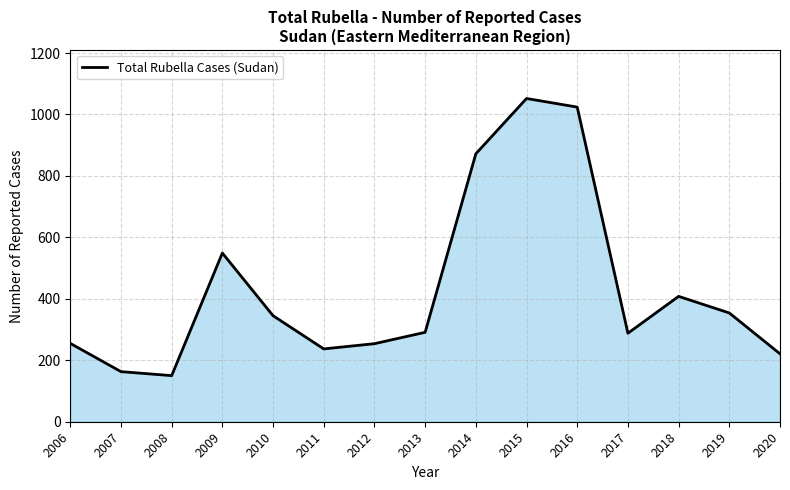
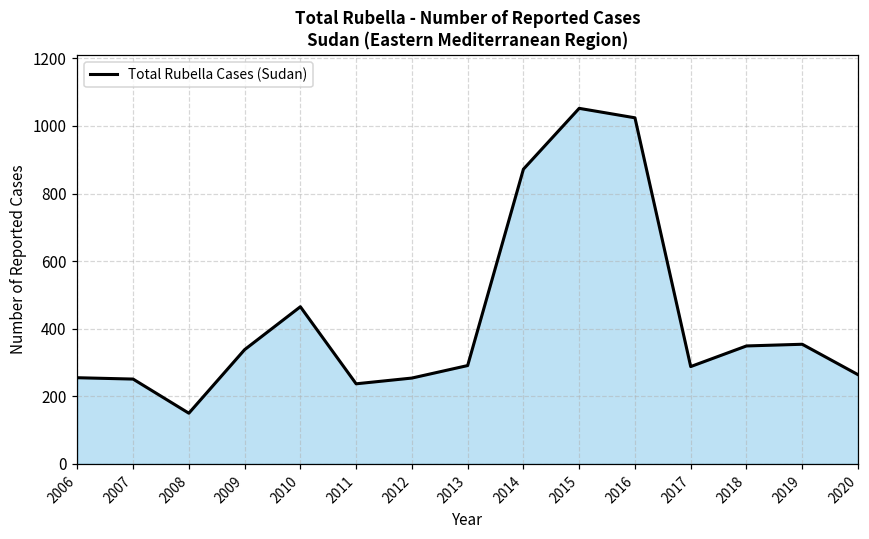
  {
    "2006": 260,
-   "2007": 160,
+   "2007": 250,
    "2008": 150,
-   "2009": 550,
-   "2010": 350,
+   "2009": 340,
+   "2010": 470,
    "2011": 240,
    "2012": 250,
    "2013": 290,
    "2014": 870,
    "2015": 1050,
    "2016": 1020,
    "2017": 290,
-   "2018": 410,
+   "2018": 350,
    "2019": 350,
-   "2020": 220
+   "2020": 260
  }
